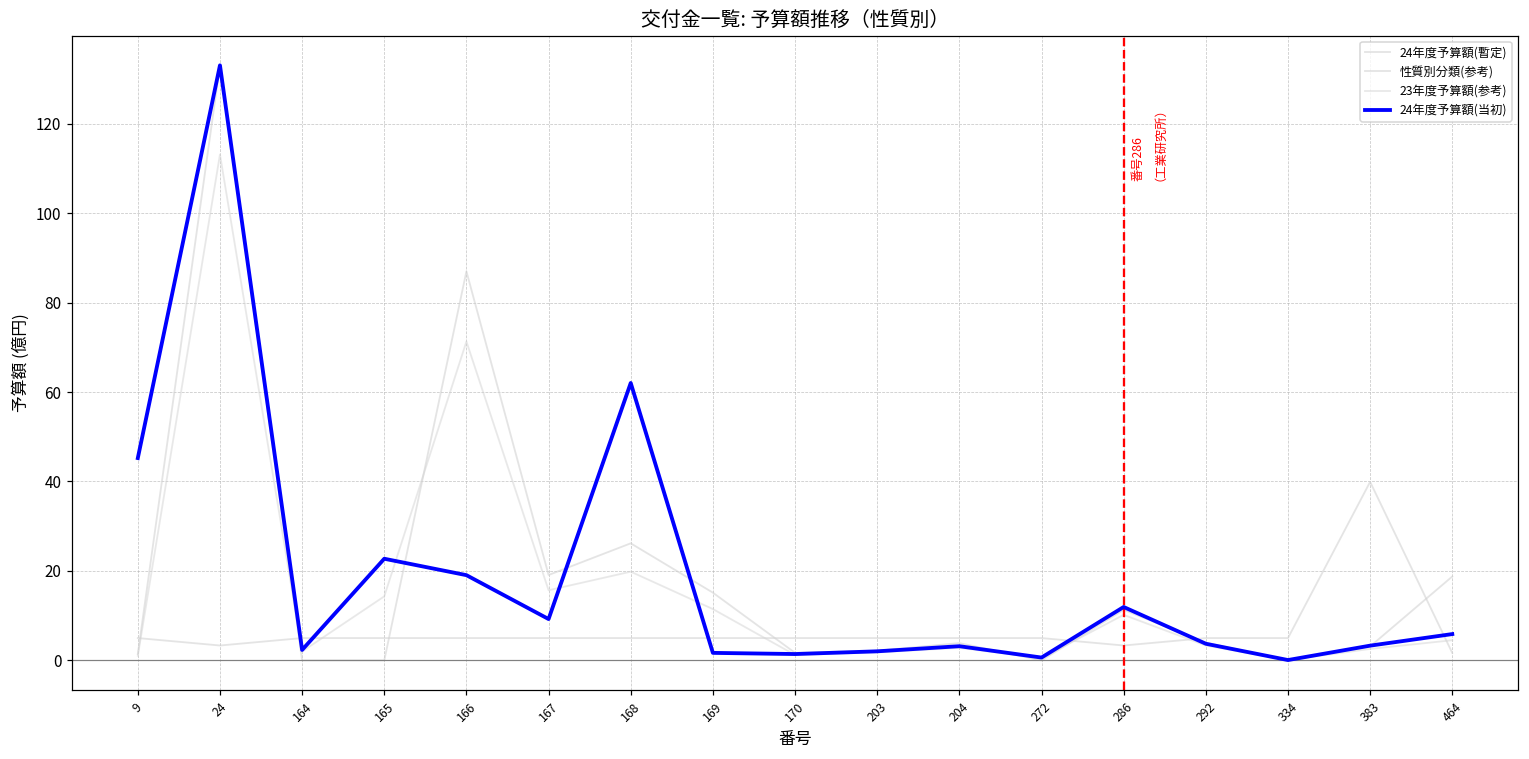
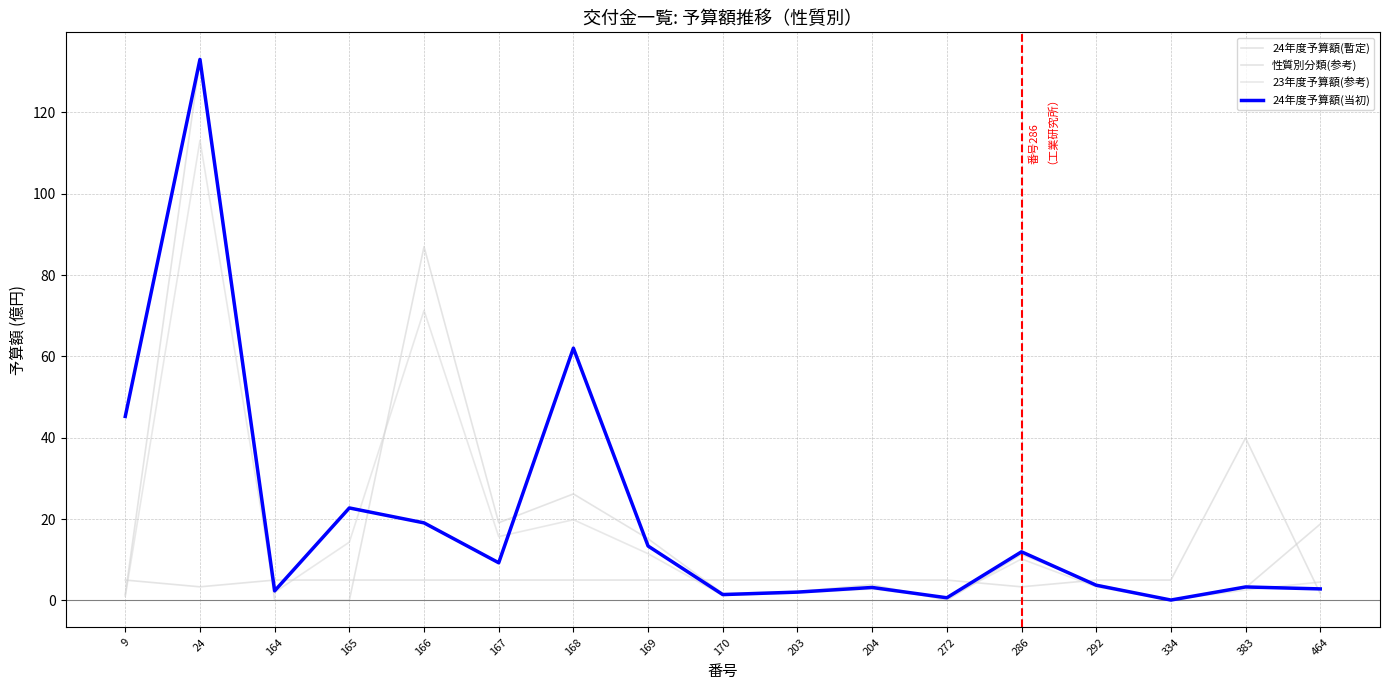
  {
    "24年度予算額(当初)": {
      "9": 45,
      "165": 23,
      "166": 19,
      "167": 9,
      "168": 62,
-     "169": 2,
+     "169": 13,
      "286": 12,
-     "464": 6
+     "464": 3
    }
  }
